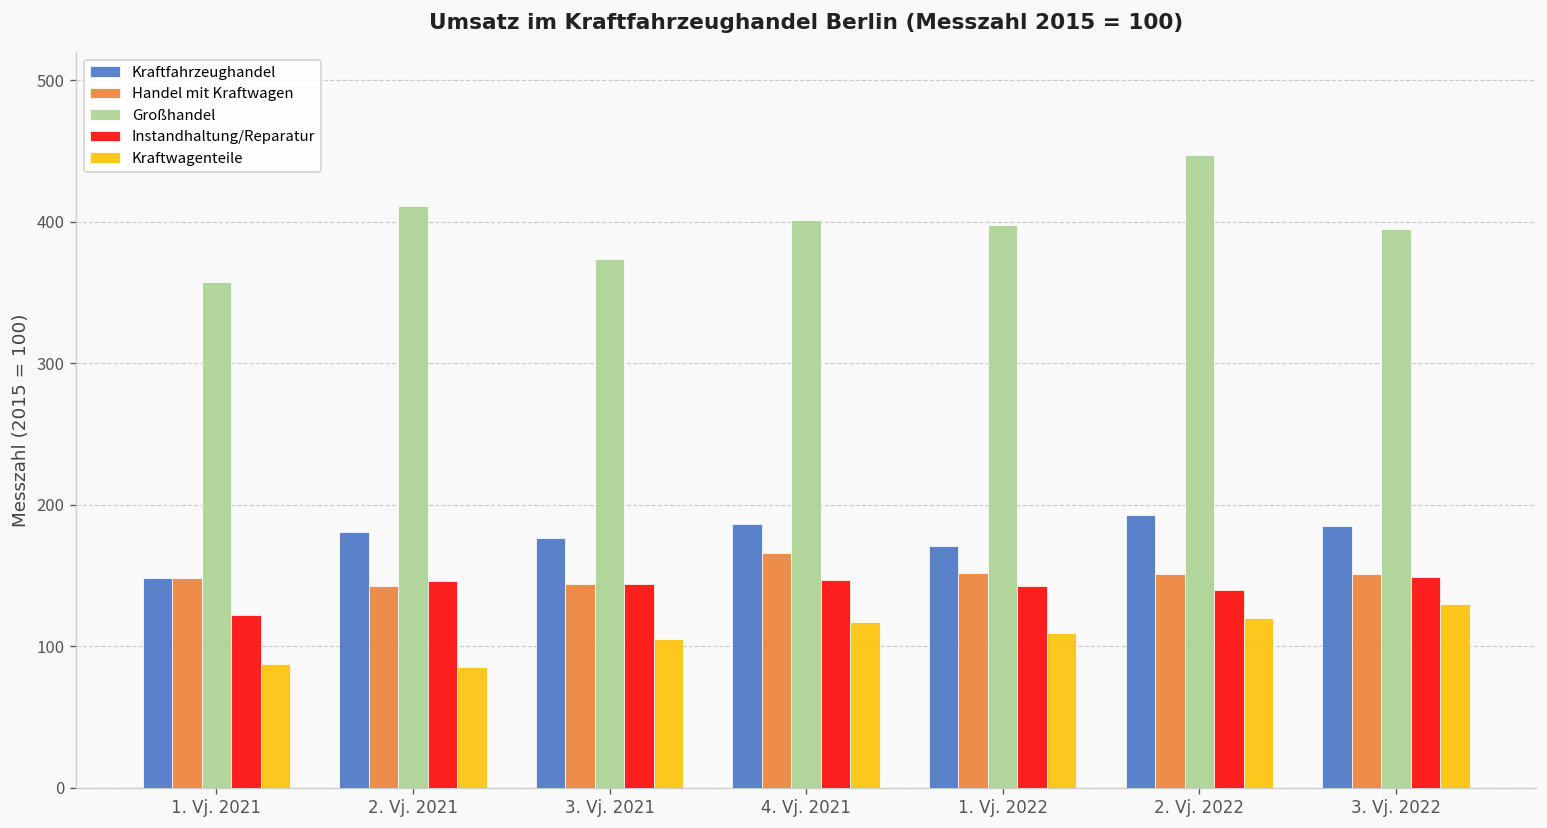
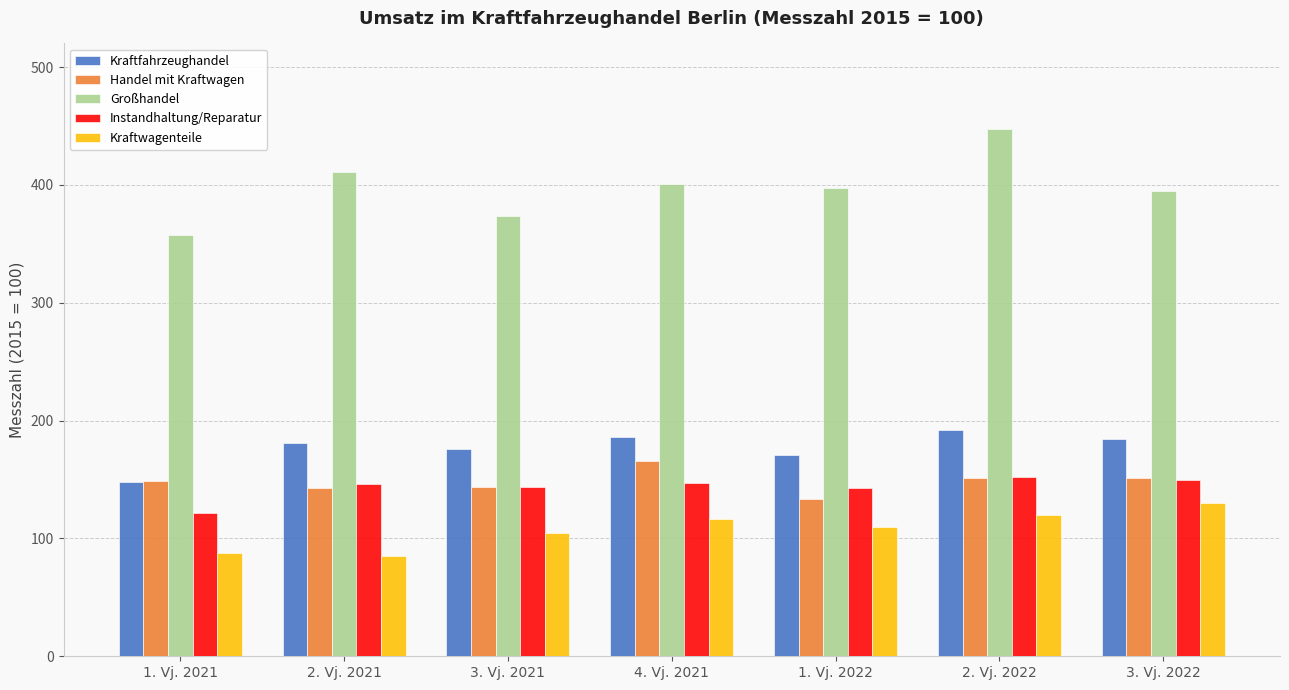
  {
    "Kraftfahrzeughandel": {
      "1. Vj. 2021": 148,
      "2. Vj. 2021": 181,
      "3. Vj. 2021": 176,
      "4. Vj. 2021": 186,
      "1. Vj. 2022": 171,
      "2. Vj. 2022": 192,
      "3. Vj. 2022": 185
    },
    "Handel mit Kraftwagen": {
      "1. Vj. 2021": 149,
      "2. Vj. 2021": 143,
      "3. Vj. 2021": 144,
      "4. Vj. 2021": 166,
-     "1. Vj. 2022": 152,
+     "1. Vj. 2022": 134,
      "2. Vj. 2022": 151,
      "3. Vj. 2022": 151
    },
    "Großhandel": {
      "1. Vj. 2021": 358,
      "2. Vj. 2021": 411,
      "3. Vj. 2021": 374,
      "4. Vj. 2021": 401,
      "1. Vj. 2022": 398,
      "2. Vj. 2022": 448,
      "3. Vj. 2022": 395
    },
    "Instandhaltung/Reparatur": {
      "1. Vj. 2021": 122,
      "2. Vj. 2021": 146,
      "3. Vj. 2021": 144,
      "4. Vj. 2021": 147,
      "1. Vj. 2022": 142,
-     "2. Vj. 2022": 140,
+     "2. Vj. 2022": 152,
      "3. Vj. 2022": 149
    },
    "Kraftwagenteile": {
      "1. Vj. 2021": 88,
      "2. Vj. 2021": 85,
      "3. Vj. 2021": 105,
      "4. Vj. 2021": 117,
      "1. Vj. 2022": 109,
      "2. Vj. 2022": 120,
      "3. Vj. 2022": 130
    }
  }
